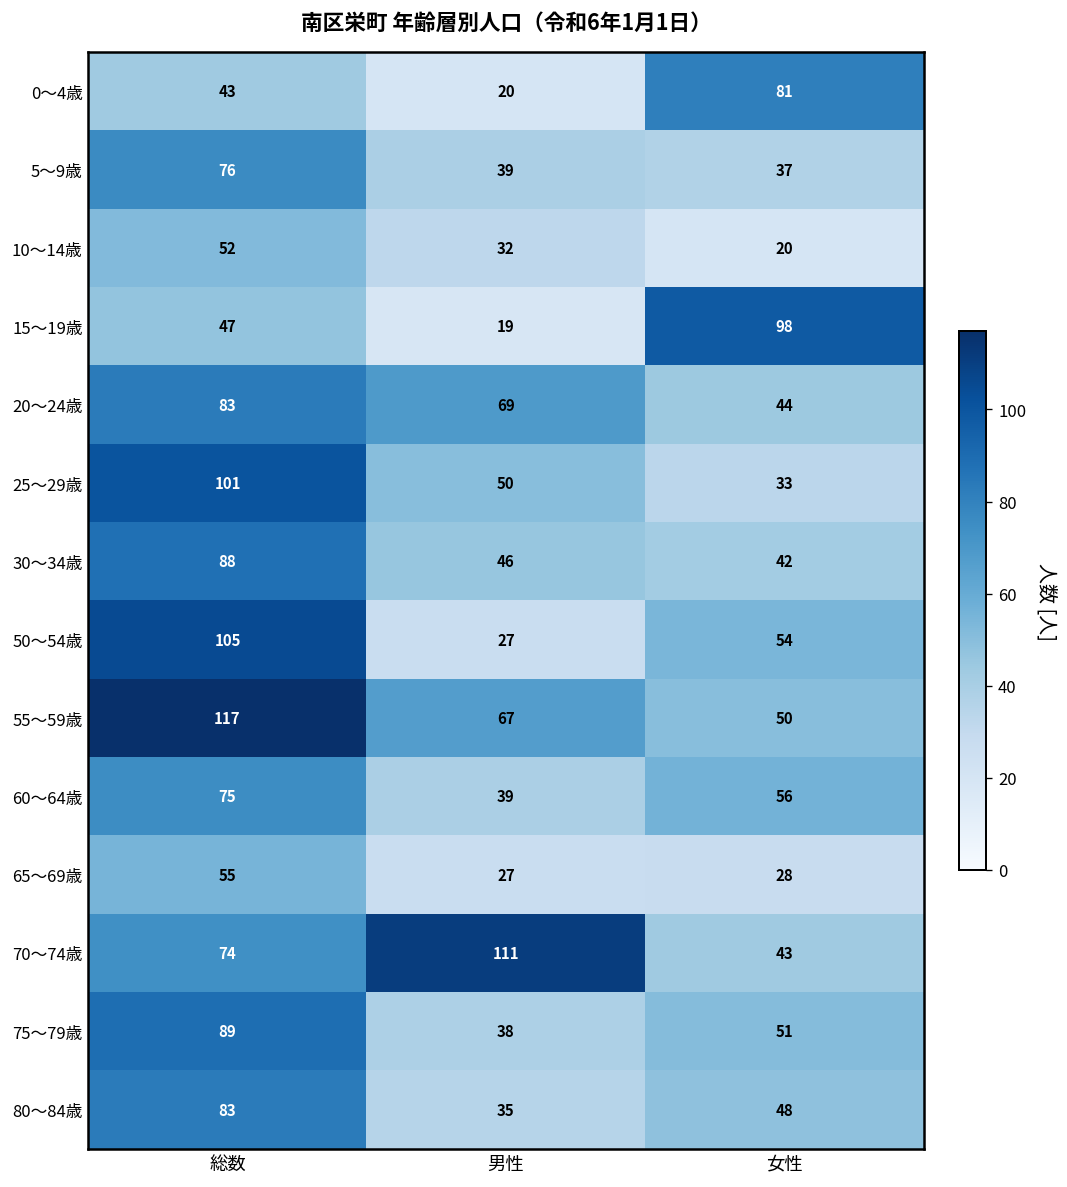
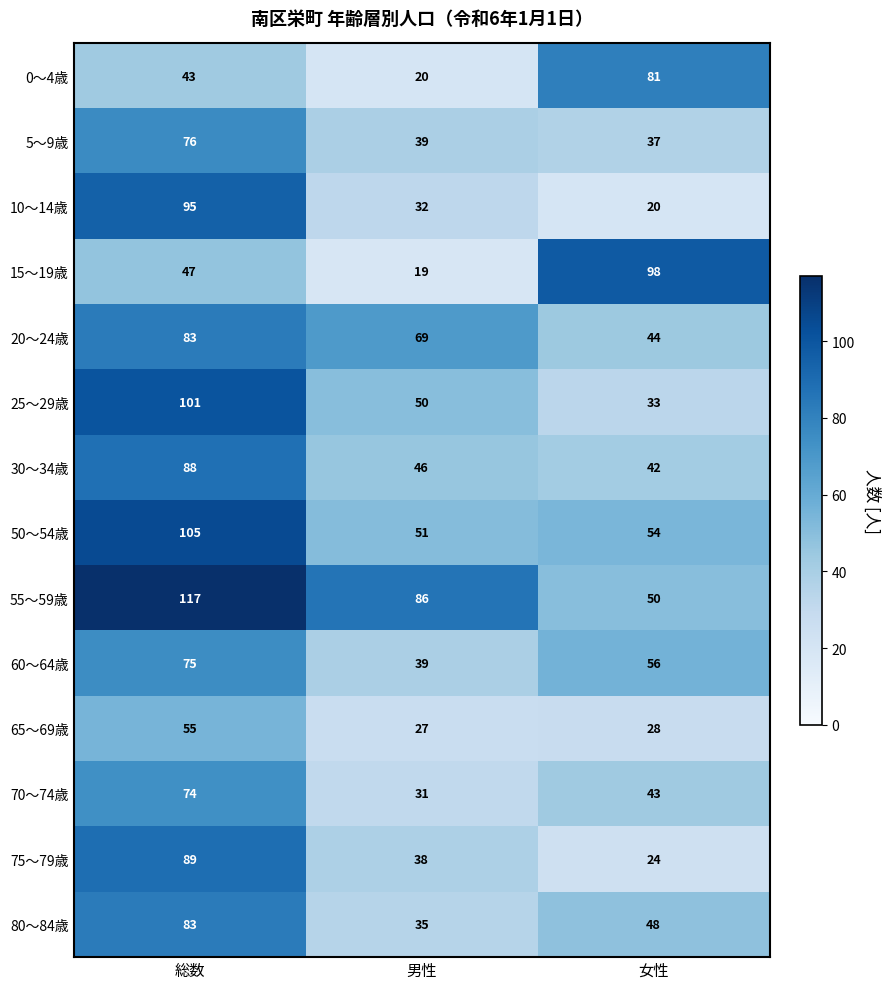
  {
    "0～4歳": {
      "総数": 43,
      "男性": 20,
      "女性": 81
    },
    "5～9歳": {
      "総数": 76,
      "男性": 39,
      "女性": 37
    },
    "10～14歳": {
-     "総数": 52,
+     "総数": 95,
      "男性": 32,
      "女性": 20
    },
    "15～19歳": {
      "総数": 47,
      "男性": 19,
      "女性": 98
    },
    "20～24歳": {
      "総数": 83,
      "男性": 69,
      "女性": 44
    },
    "25～29歳": {
      "総数": 101,
      "男性": 50,
      "女性": 33
    },
    "30～34歳": {
      "総数": 88,
      "男性": 46,
      "女性": 42
    },
    "50～54歳": {
      "総数": 105,
-     "男性": 27,
+     "男性": 51,
      "女性": 54
    },
    "55～59歳": {
      "総数": 117,
-     "男性": 67,
+     "男性": 86,
      "女性": 50
    },
    "60～64歳": {
      "総数": 75,
      "男性": 39,
      "女性": 56
    },
    "65～69歳": {
      "総数": 55,
      "男性": 27,
      "女性": 28
    },
    "70～74歳": {
      "総数": 74,
-     "男性": 111,
+     "男性": 31,
      "女性": 43
    },
    "75～79歳": {
      "総数": 89,
      "男性": 38,
-     "女性": 51
+     "女性": 24
    },
    "80～84歳": {
      "総数": 83,
      "男性": 35,
      "女性": 48
    }
  }
